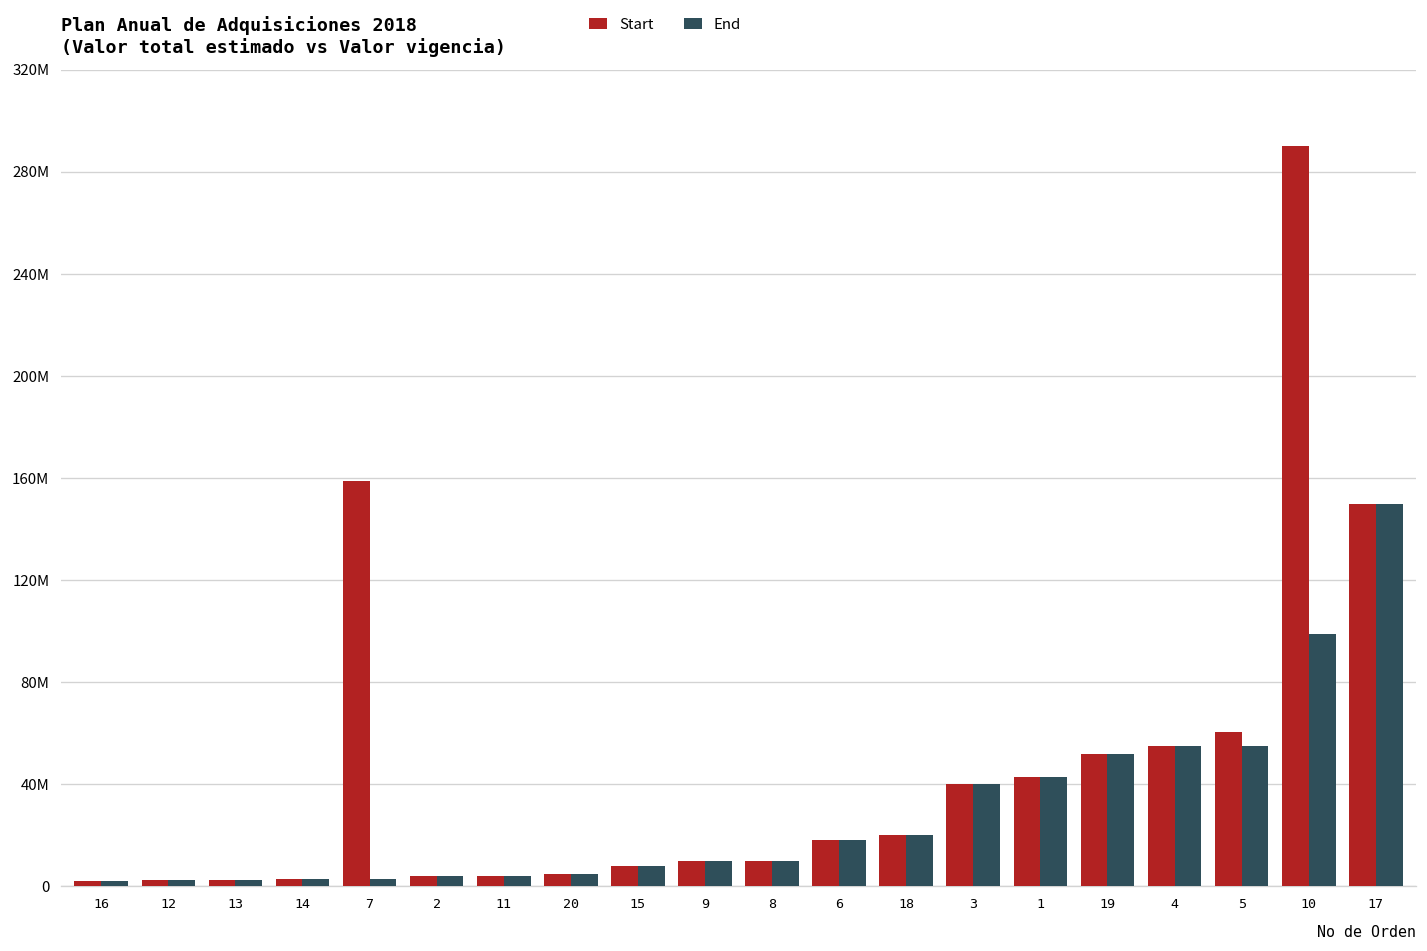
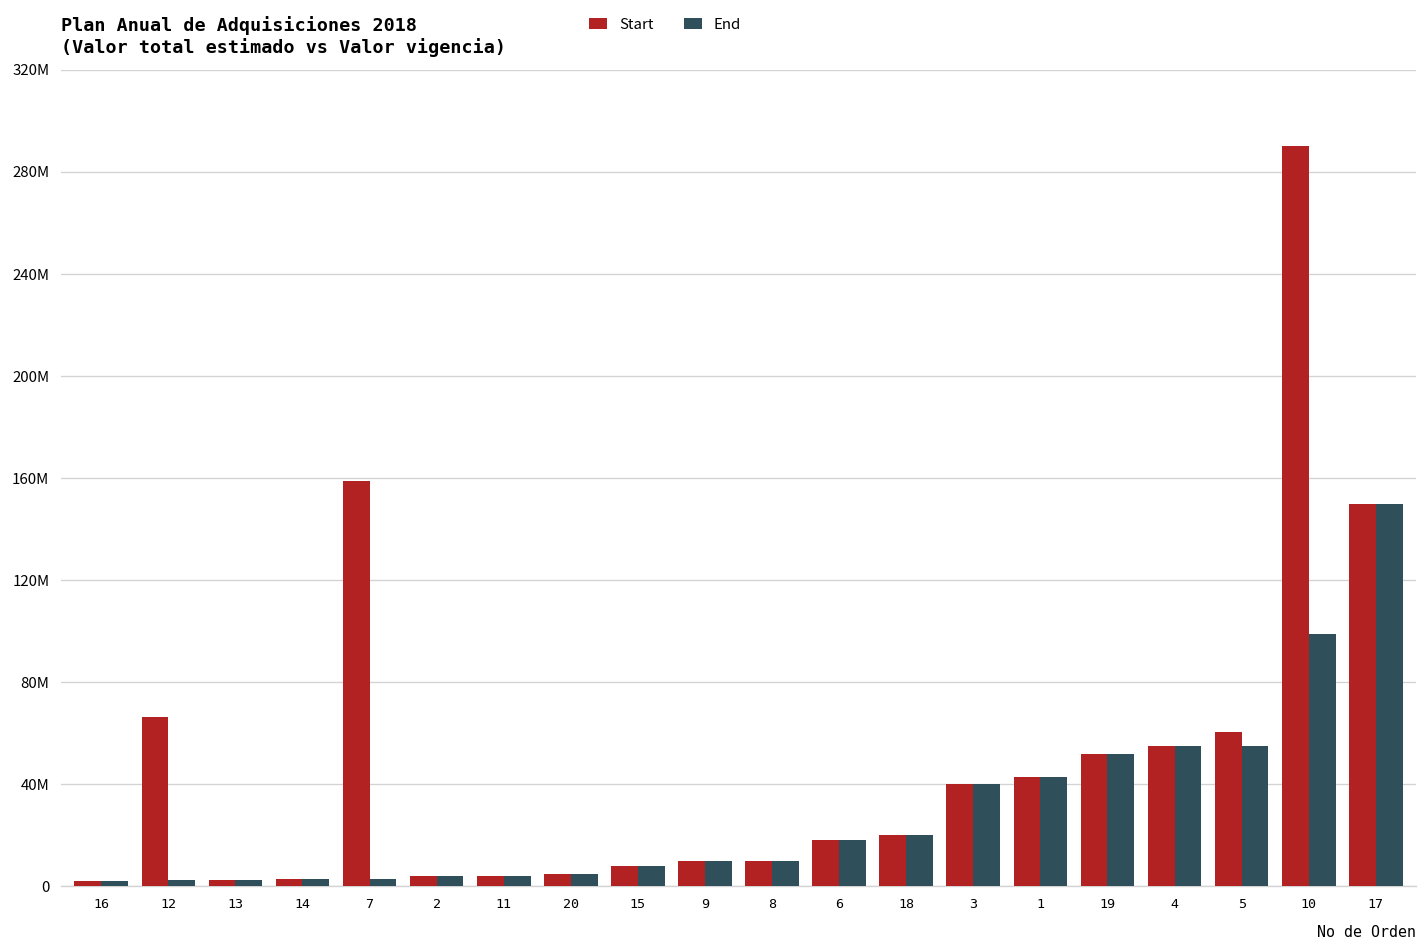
  {
    "Start": {
      "16": 2000000,
-     "12": 2000000,
+     "12": 66000000,
      "13": 3000000,
      "14": 3000000,
      "7": 159000000,
      "2": 4000000,
      "11": 4000000,
      "20": 5000000,
      "15": 8000000,
      "9": 10000000,
      "8": 10000000,
      "6": 18000000,
      "18": 20000000,
      "3": 40000000,
      "1": 43000000,
      "19": 52000000,
      "4": 55000000,
      "5": 61000000,
      "10": 290000000,
      "17": 150000000
    },
    "End": {
      "16": 2000000,
      "12": 2000000,
      "13": 3000000,
      "14": 3000000,
      "7": 3000000,
      "2": 4000000,
      "11": 4000000,
      "20": 5000000,
      "15": 8000000,
      "9": 10000000,
      "8": 10000000,
      "6": 18000000,
      "18": 20000000,
      "3": 40000000,
      "1": 43000000,
      "19": 52000000,
      "4": 55000000,
      "5": 55000000,
      "10": 99000000,
      "17": 150000000
    }
  }
